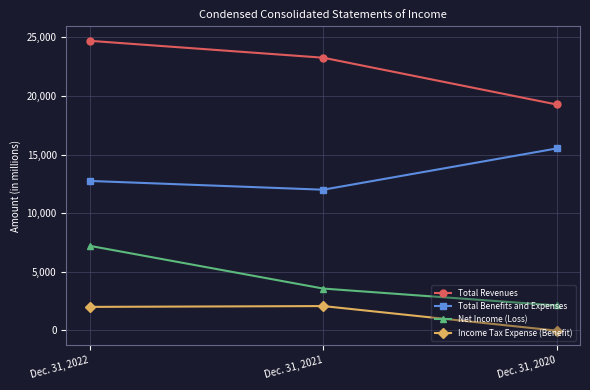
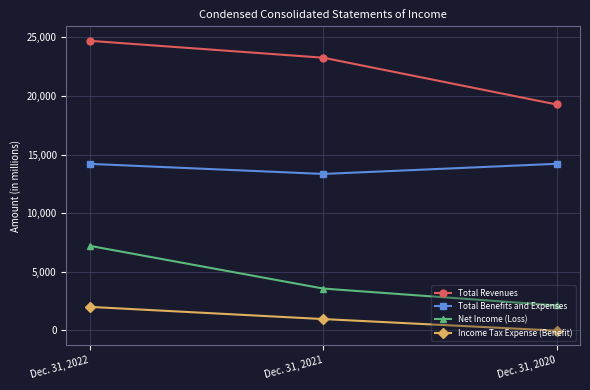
  {
    "Total Revenues": {
      "Dec. 31, 2022": "24,700",
      "Dec. 31, 2021": "23,300",
      "Dec. 31, 2020": "19,300"
    },
    "Total Benefits and Expenses": {
-     "Dec. 31, 2022": "12,800",
-     "Dec. 31, 2021": "12,000",
-     "Dec. 31, 2020": "15,500"
+     "Dec. 31, 2022": "14,200",
+     "Dec. 31, 2021": "13,300",
+     "Dec. 31, 2020": "14,200"
    },
    "Net Income (Loss)": {
      "Dec. 31, 2022": "7,200",
      "Dec. 31, 2021": "3,600"
    },
    "Income Tax Expense (Benefit)": {
      "Dec. 31, 2022": "2,000",
-     "Dec. 31, 2021": "2,100"
+     "Dec. 31, 2021": "1,000"
    }
  }
